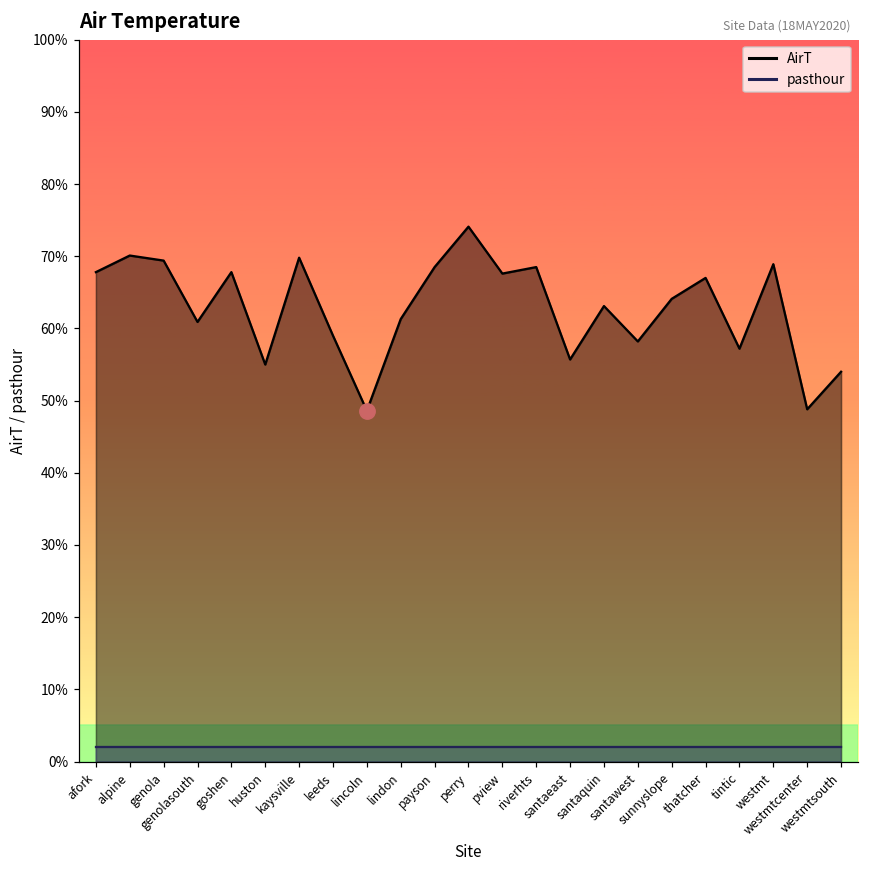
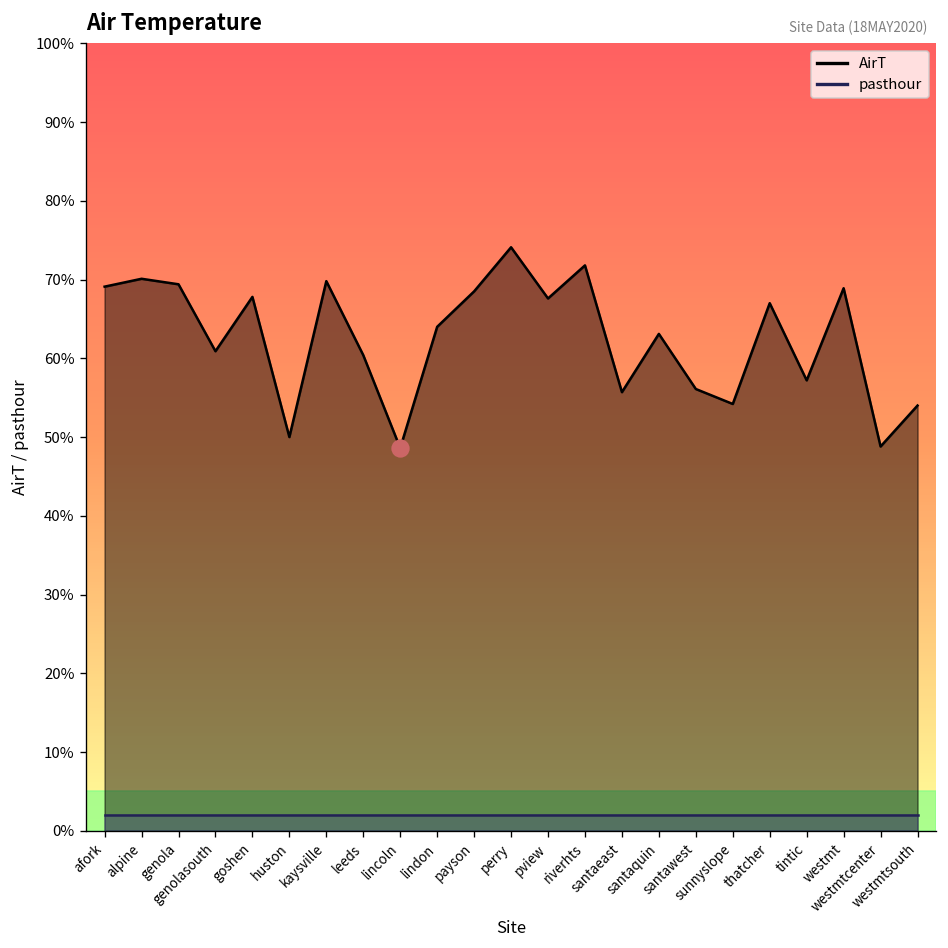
  {
    "AirT": {
-     "afork": "68%",
+     "afork": "69%",
      "alpine": "70%",
      "genola": "69%",
      "genolasouth": "61%",
      "goshen": "68%",
-     "huston": "55%",
+     "huston": "50%",
      "kaysville": "70%",
-     "leeds": "59%",
-     "lindon": "61%",
+     "leeds": "60%",
+     "lindon": "64%",
      "payson": "69%",
      "perry": "74%",
      "pview": "68%",
-     "riverhts": "69%",
+     "riverhts": "72%",
      "santaeast": "56%",
      "santaquin": "63%",
-     "santawest": "58%",
-     "sunnyslope": "64%",
+     "santawest": "56%",
+     "sunnyslope": "54%",
      "thatcher": "67%",
      "tintic": "57%",
      "westmt": "69%",
      "westmtcenter": "49%",
      "westmtsouth": "54%"
    }
  }
